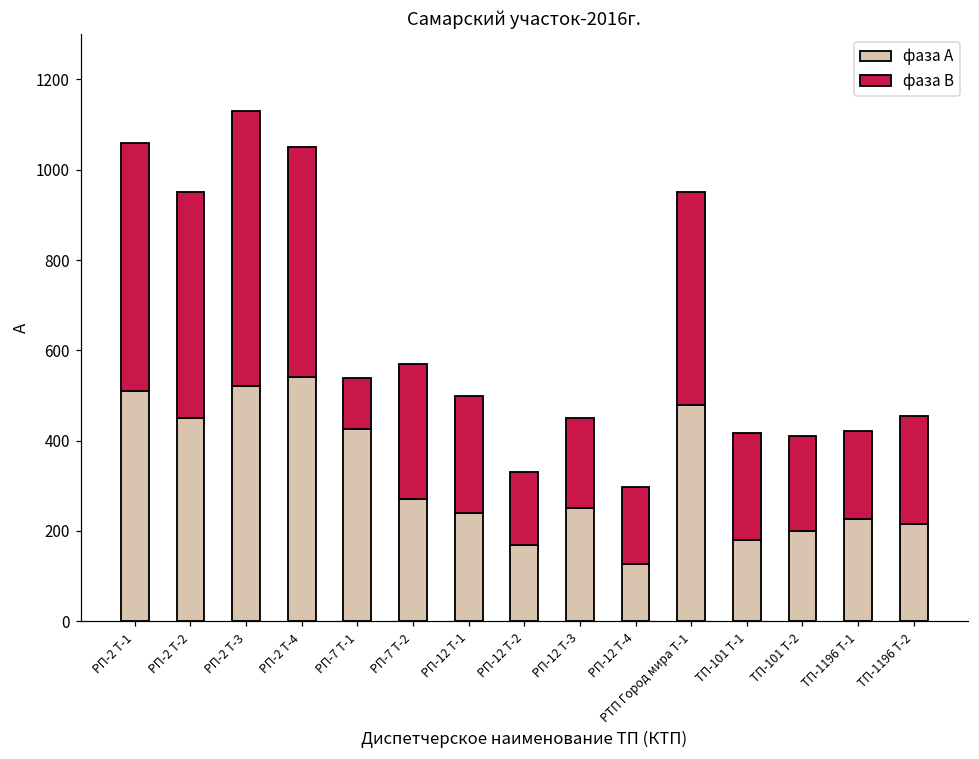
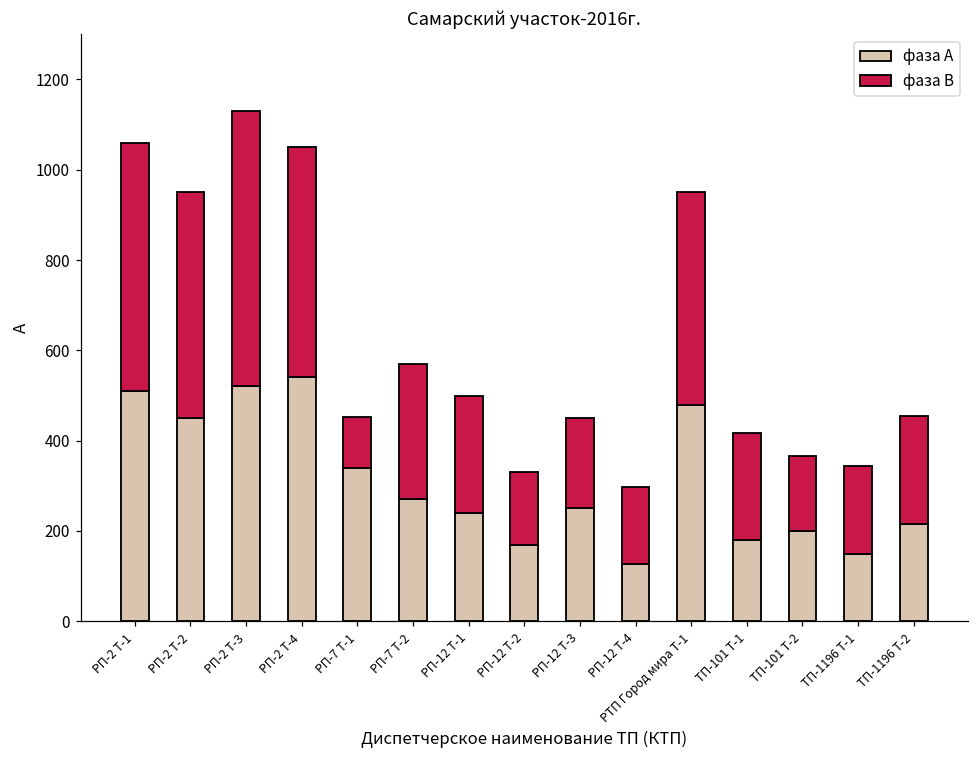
  {
    "фаза А": {
      "РП-2 Т-1": 510,
      "РП-2 Т-2": 450,
      "РП-2 Т-3": 520,
      "РП-2 Т-4": 540,
-     "РП-7 Т-1": 430,
+     "РП-7 Т-1": 340,
      "РП-7 Т-2": 270,
      "РП-12 Т-1": 240,
      "РП-12 Т-2": 170,
      "РП-12 Т-3": 250,
      "РП-12 Т-4": 130,
      "РТП Город мира Т-1": 480,
      "ТП-101 Т-1": 180,
      "ТП-101 Т-2": 200,
-     "ТП-1196 Т-1": 230,
+     "ТП-1196 Т-1": 150,
      "ТП-1196 Т-2": 220
    },
    "фаза В": {
      "РП-2 Т-1": 550,
      "РП-2 Т-2": 500,
      "РП-2 Т-3": 610,
      "РП-2 Т-4": 510,
      "РП-7 Т-1": 110,
      "РП-7 Т-2": 300,
      "РП-12 Т-1": 260,
      "РП-12 Т-2": 160,
      "РП-12 Т-3": 200,
      "РП-12 Т-4": 170,
      "РТП Город мира Т-1": 470,
      "ТП-101 Т-1": 240,
-     "ТП-101 Т-2": 210,
+     "ТП-101 Т-2": 170,
      "ТП-1196 Т-1": 200,
      "ТП-1196 Т-2": 240
    }
  }
